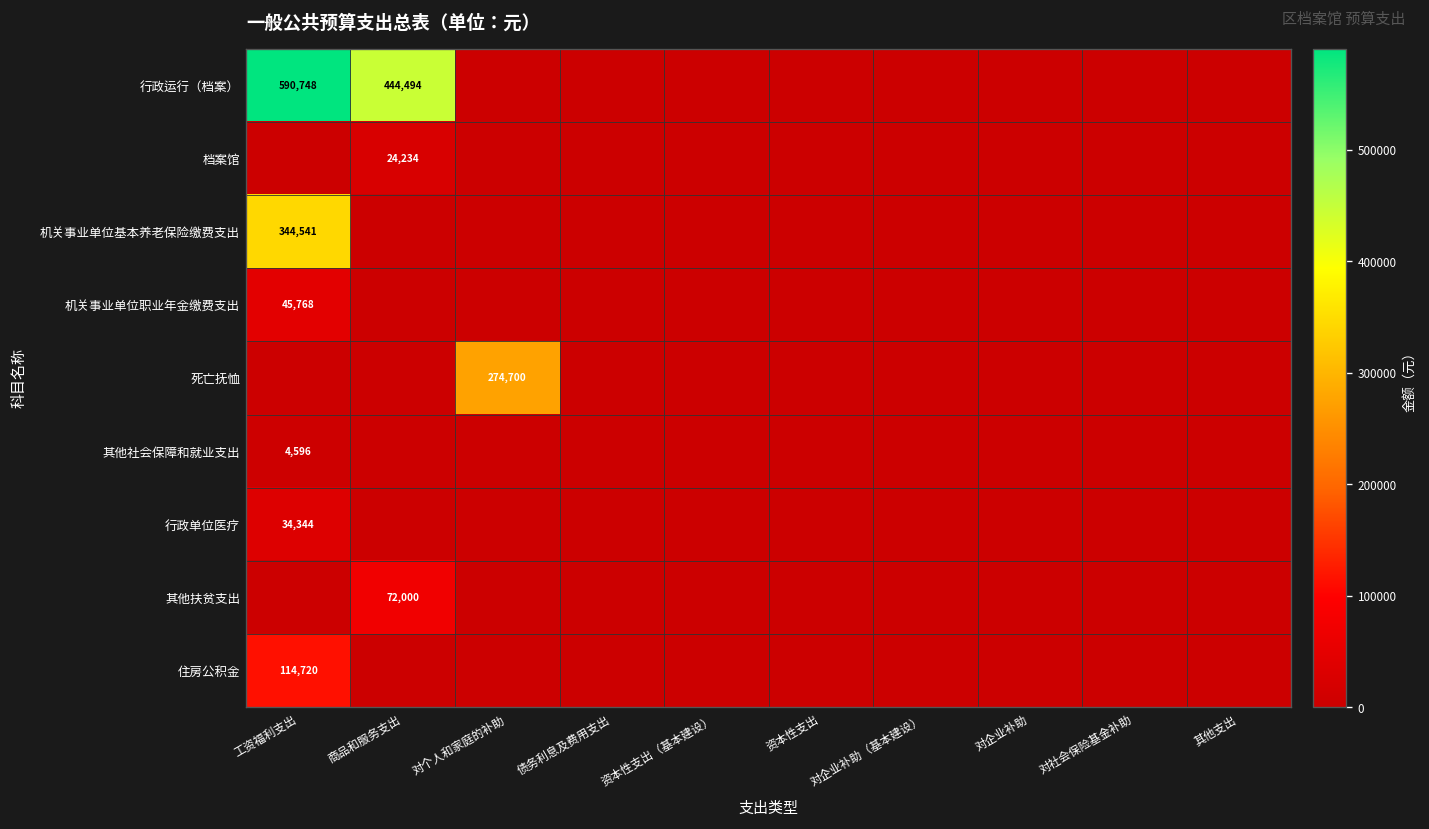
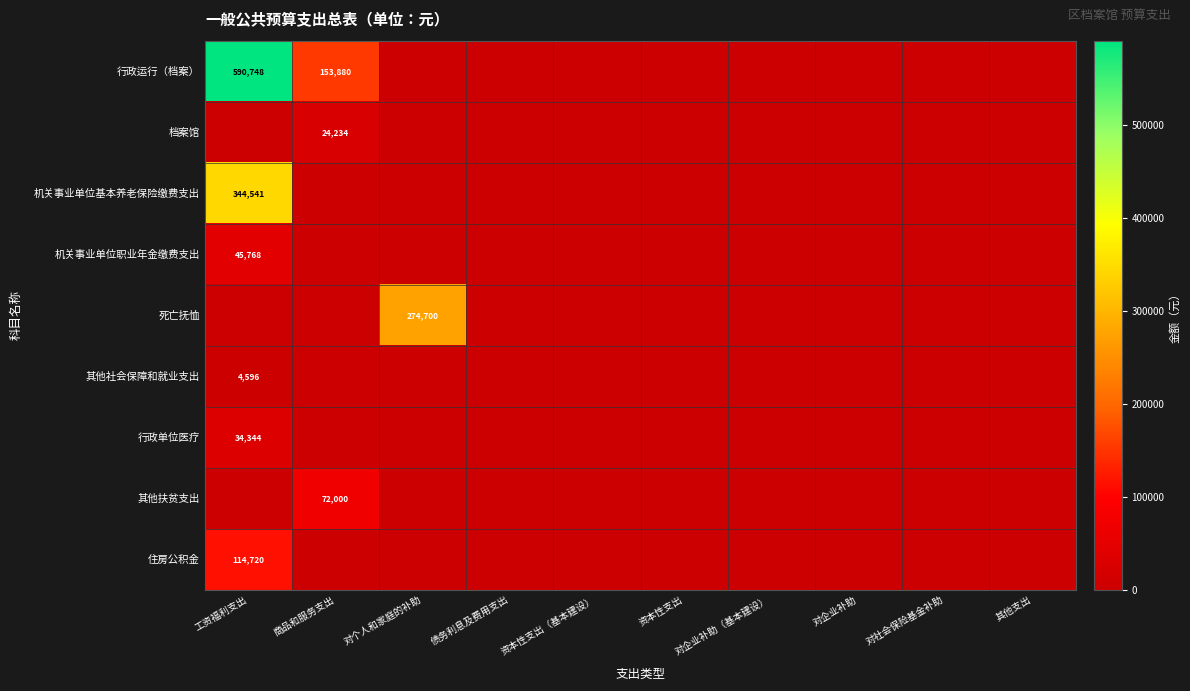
  {
    "行政运行（档案）": {
      "工资福利支出": "590,748",
-     "商品和服务支出": "444,494"
+     "商品和服务支出": "153,880"
    },
    "档案馆": {
      "商品和服务支出": "24,234"
    },
    "机关事业单位基本养老保险缴费支出": {
      "工资福利支出": "344,541"
    },
    "机关事业单位职业年金缴费支出": {
      "工资福利支出": "45,768"
    },
    "死亡抚恤": {
      "对个人和家庭的补助": "274,700"
    },
    "其他社会保障和就业支出": {
      "工资福利支出": "4,596"
    },
    "行政单位医疗": {
      "工资福利支出": "34,344"
    },
    "其他扶贫支出": {
      "商品和服务支出": "72,000"
    },
    "住房公积金": {
      "工资福利支出": "114,720"
    }
  }
